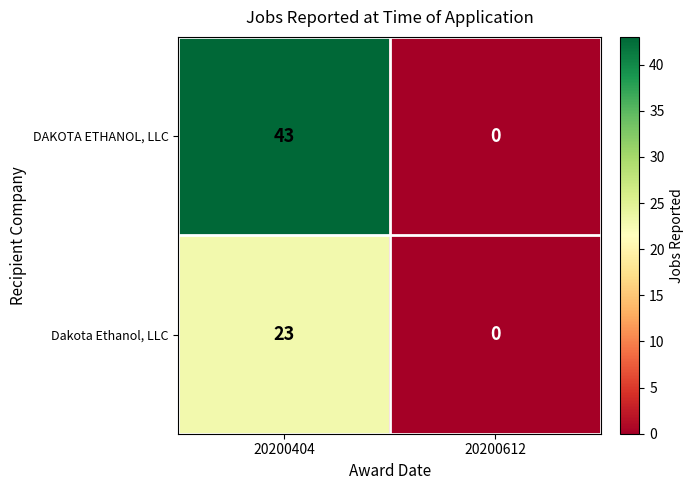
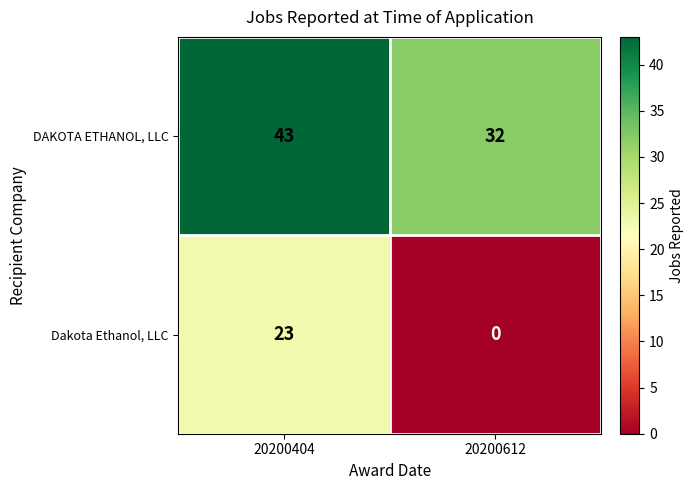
  {
    "DAKOTA ETHANOL, LLC": {
      "20200404": 43,
-     "20200612": 0
+     "20200612": 32
    },
    "Dakota Ethanol, LLC": {
      "20200404": 23,
      "20200612": 0
    }
  }
